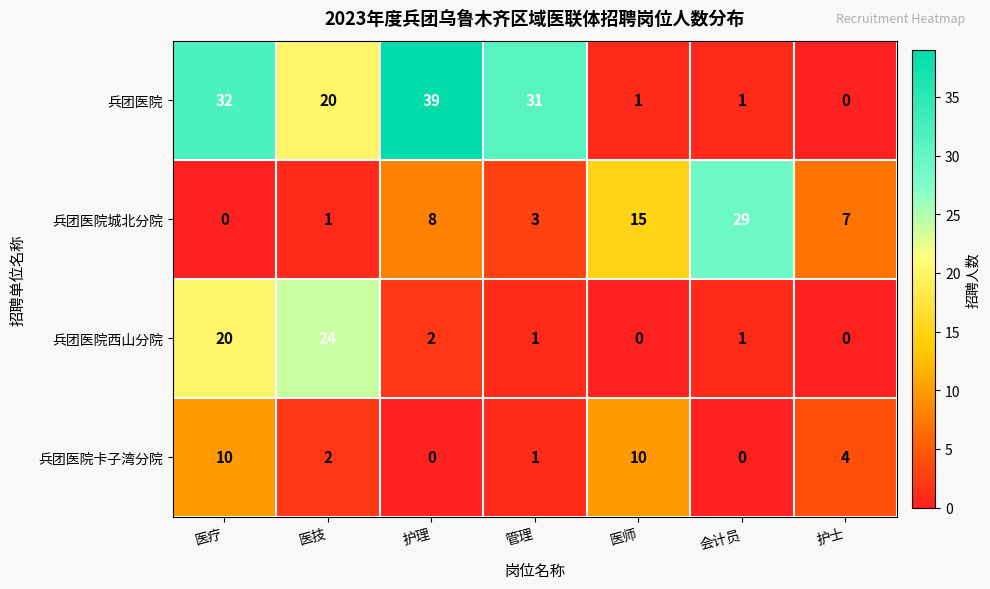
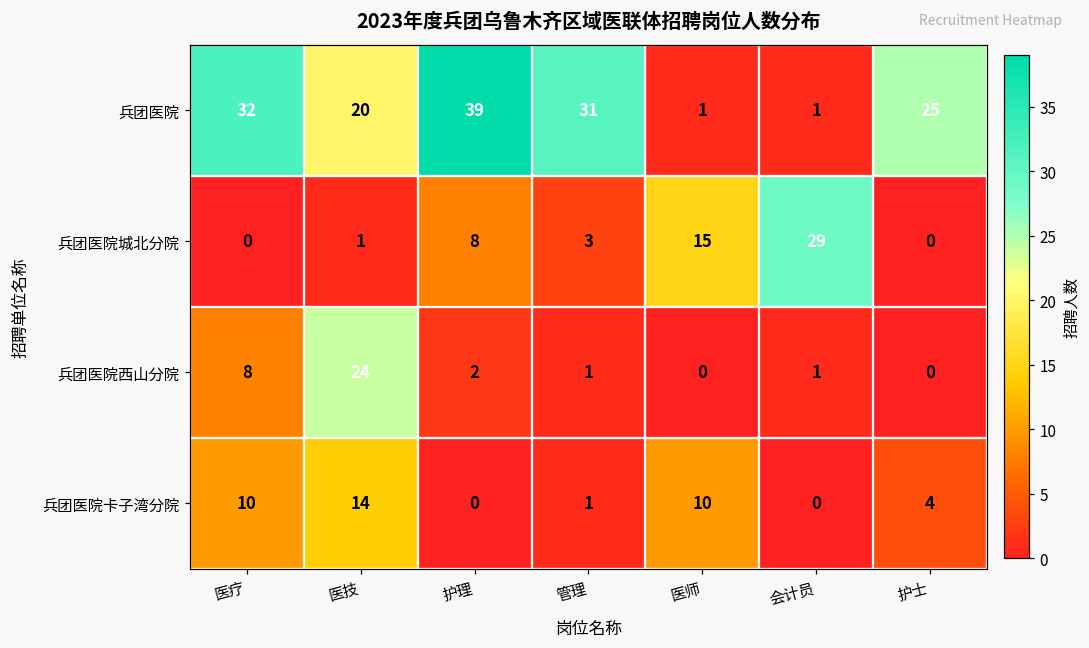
  {
    "兵团医院": {
      "医疗": 32,
      "医技": 20,
      "护理": 39,
      "管理": 31,
      "医师": 1,
      "会计员": 1,
-     "护士": 0
+     "护士": 25
    },
    "兵团医院城北分院": {
      "医疗": 0,
      "医技": 1,
      "护理": 8,
      "管理": 3,
      "医师": 15,
      "会计员": 29,
-     "护士": 7
+     "护士": 0
    },
    "兵团医院西山分院": {
-     "医疗": 20,
+     "医疗": 8,
      "医技": 24,
      "护理": 2,
      "管理": 1,
      "医师": 0,
      "会计员": 1,
      "护士": 0
    },
    "兵团医院卡子湾分院": {
      "医疗": 10,
-     "医技": 2,
+     "医技": 14,
      "护理": 0,
      "管理": 1,
      "医师": 10,
      "会计员": 0,
      "护士": 4
    }
  }
